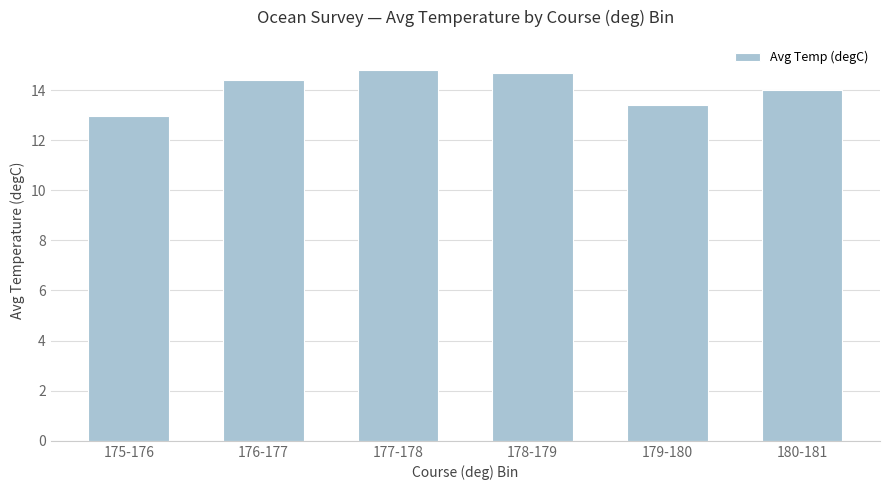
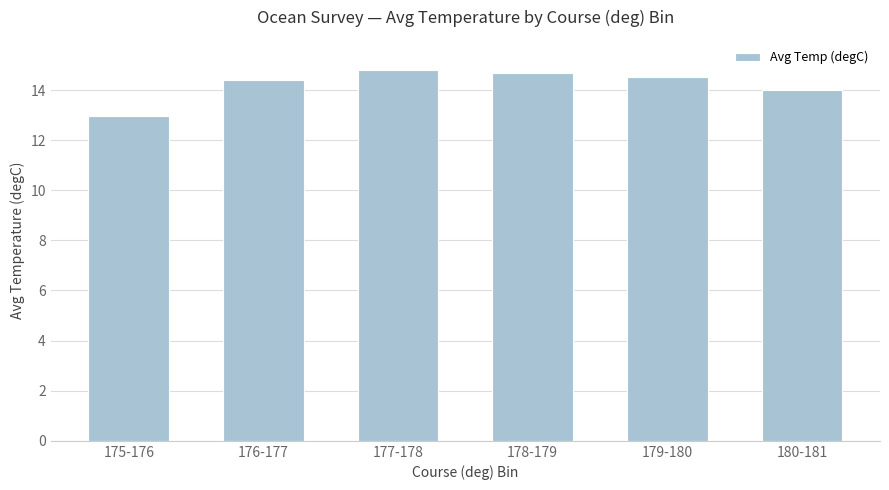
  {
    "175-176": 13.0,
    "176-177": 14.4,
    "177-178": 14.8,
    "178-179": 14.7,
-   "179-180": 13.4,
+   "179-180": 14.5,
    "180-181": 14.0
  }
